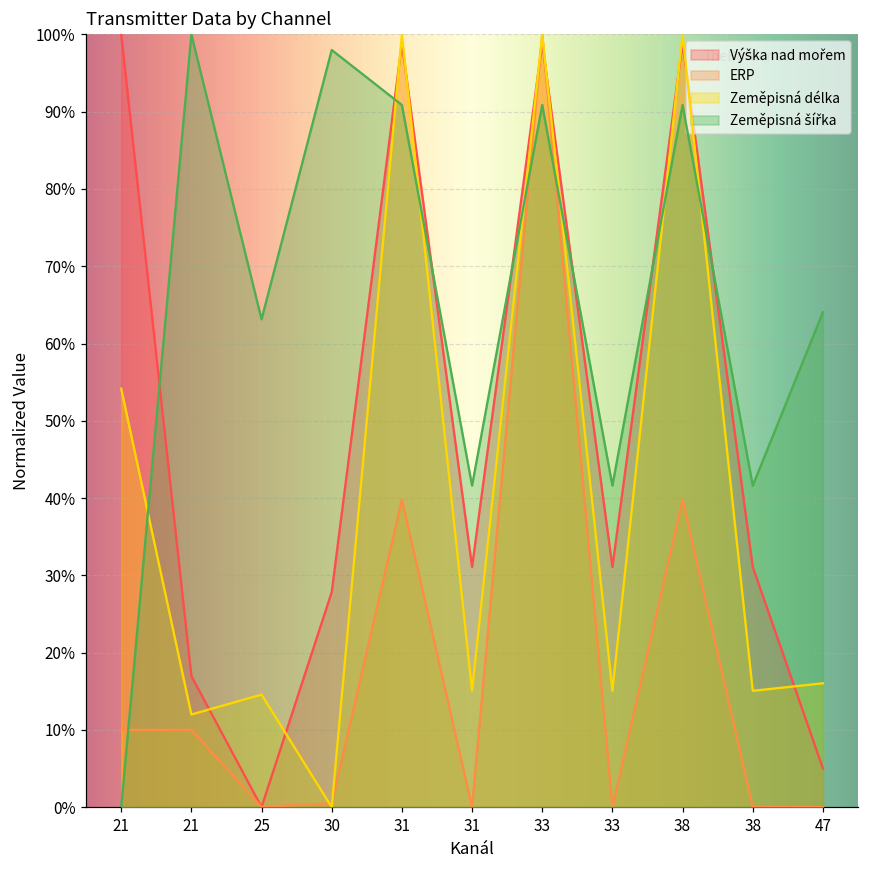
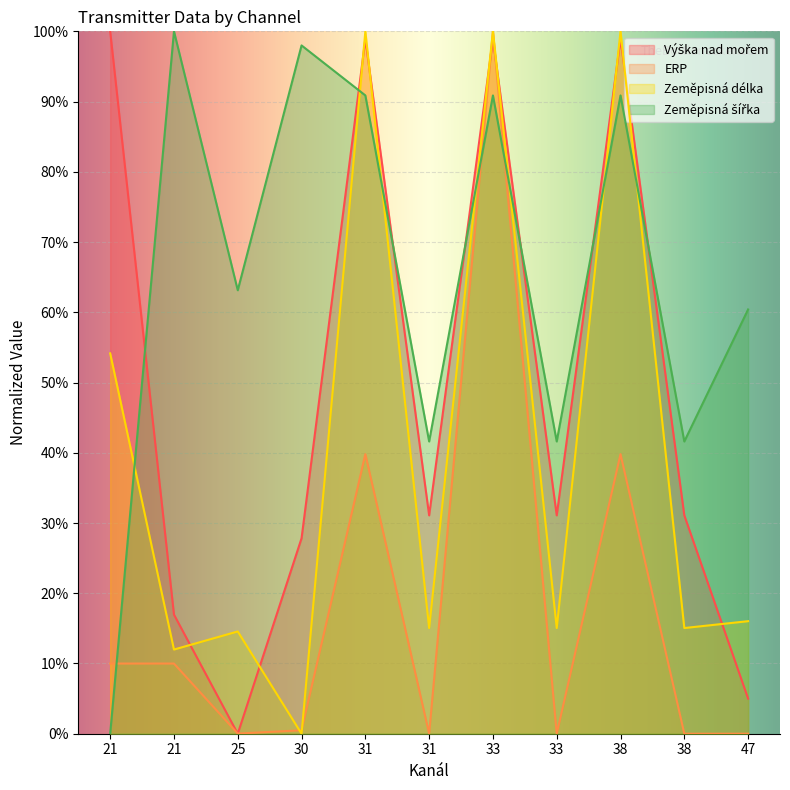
  {
    "Zeměpisná šířka": {
      "25": "63%",
      "30": "98%",
-     "47": "64%"
+     "47": "60%"
    }
  }
